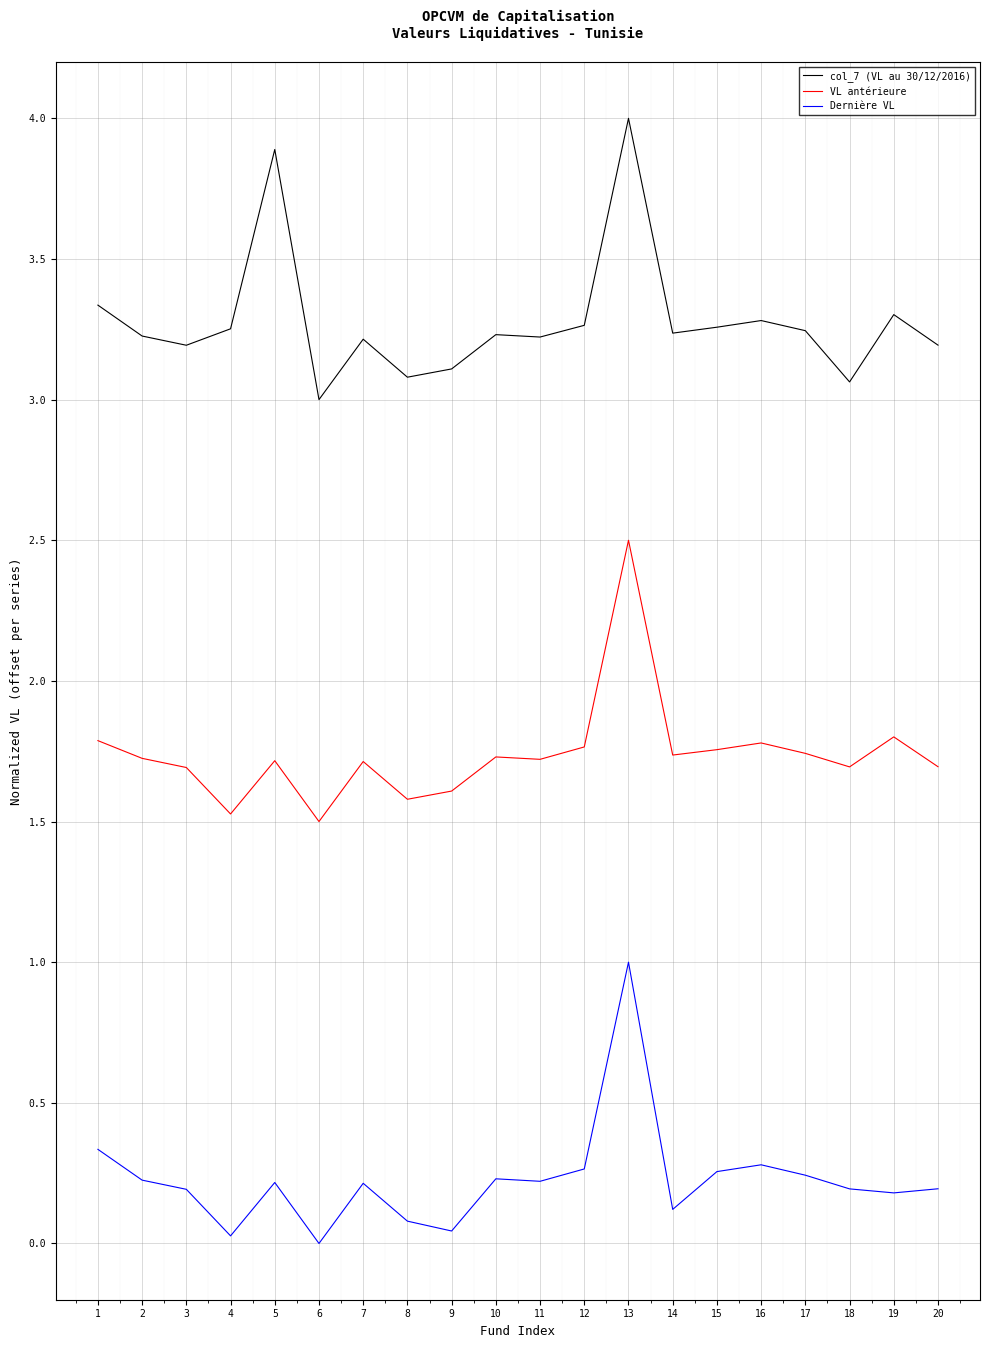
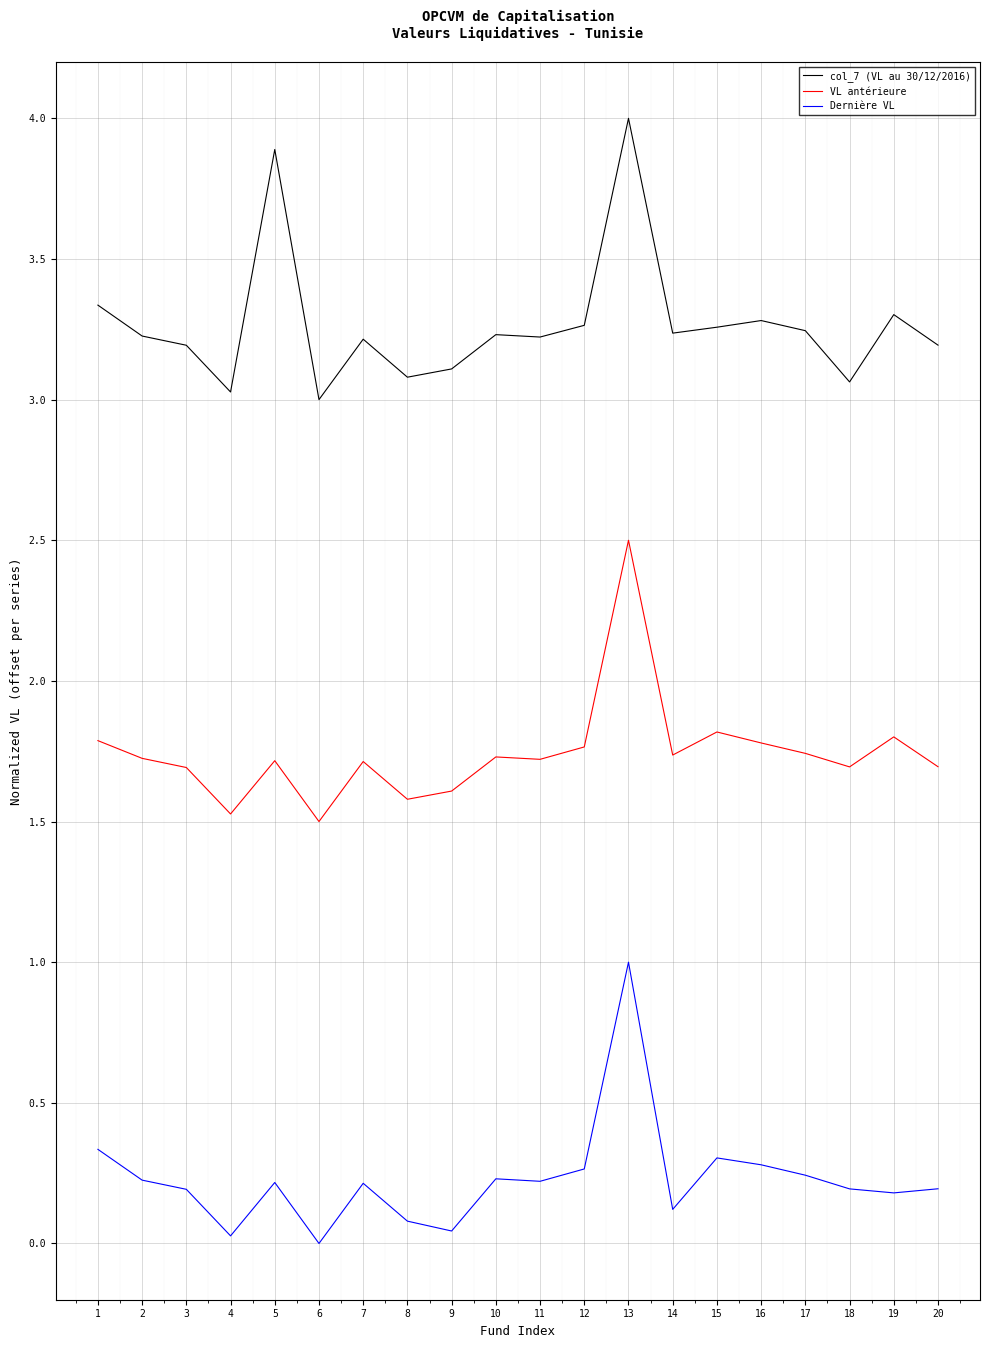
  {
    "col_7 (VL au 30/12/2016)": {
      "1": 3.34,
      "2": 3.23,
      "3": 3.19,
-     "4": 3.25,
+     "4": 3.03,
      "5": 3.89,
      "6": 3.00,
      "7": 3.21,
      "8": 3.08,
      "9": 3.11,
      "10": 3.23,
      "11": 3.22,
      "12": 3.26,
      "13": 4.00,
      "14": 3.24,
      "15": 3.26,
      "16": 3.28,
      "17": 3.25,
      "18": 3.06,
      "19": 3.30,
      "20": 3.19
    },
    "VL antérieure": {
      "1": 1.79,
      "2": 1.72,
      "3": 1.69,
      "4": 1.53,
      "5": 1.72,
      "6": 1.50,
      "7": 1.71,
      "8": 1.58,
      "9": 1.61,
      "10": 1.73,
      "11": 1.72,
      "12": 1.77,
      "13": 2.50,
      "14": 1.74,
-     "15": 1.76,
+     "15": 1.82,
      "16": 1.78,
      "17": 1.74,
      "18": 1.69,
      "19": 1.80,
      "20": 1.69
    },
    "Dernière VL": {
      "1": 0.33,
      "2": 0.23,
      "3": 0.19,
      "4": 0.03,
      "5": 0.22,
      "6": 0.00,
      "7": 0.21,
      "8": 0.08,
      "9": 0.04,
      "10": 0.23,
      "11": 0.22,
      "12": 0.26,
      "13": 1.00,
      "14": 0.12,
-     "15": 0.26,
+     "15": 0.30,
      "16": 0.28,
      "17": 0.24,
      "18": 0.19,
      "19": 0.18,
      "20": 0.19
    }
  }
